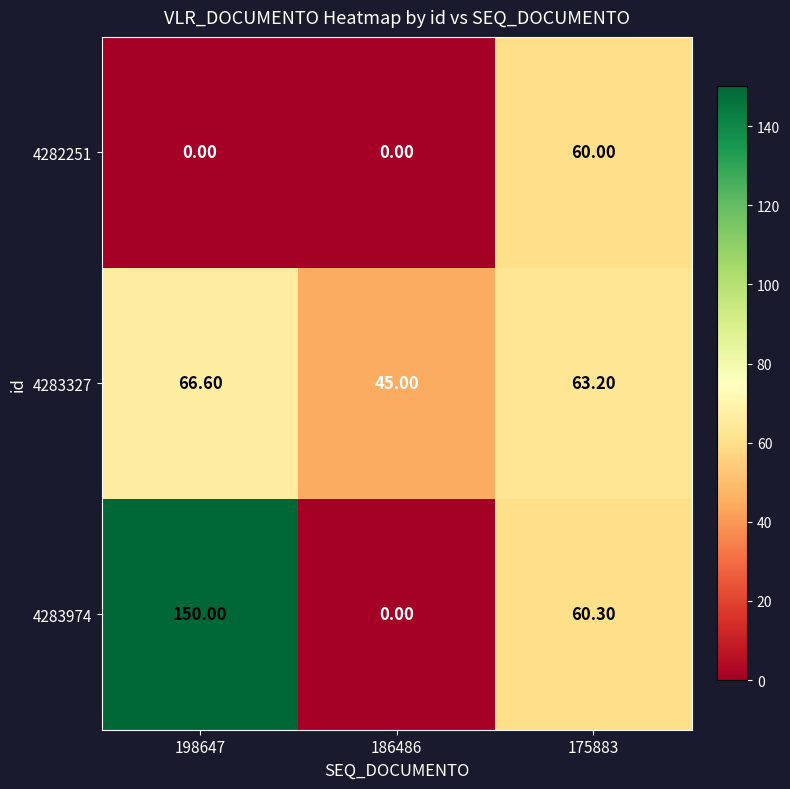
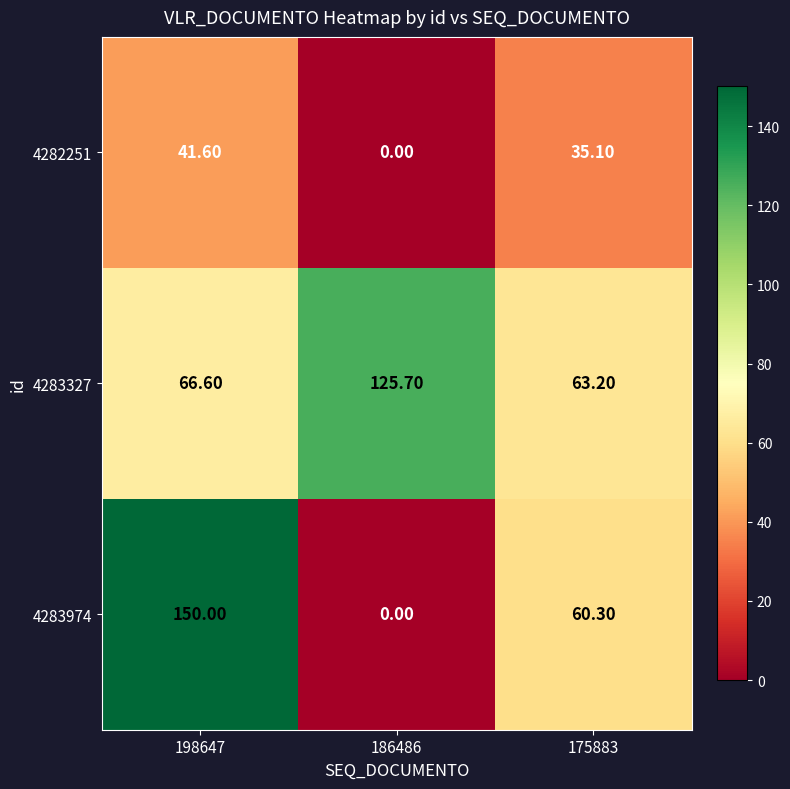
  {
    "4282251": {
-     "198647": 0.00,
+     "198647": 41.60,
      "186486": 0.00,
-     "175883": 60.00
+     "175883": 35.10
    },
    "4283327": {
      "198647": 66.60,
-     "186486": 45.00,
+     "186486": 125.70,
      "175883": 63.20
    },
    "4283974": {
      "198647": 150.00,
      "186486": 0.00,
      "175883": 60.30
    }
  }
